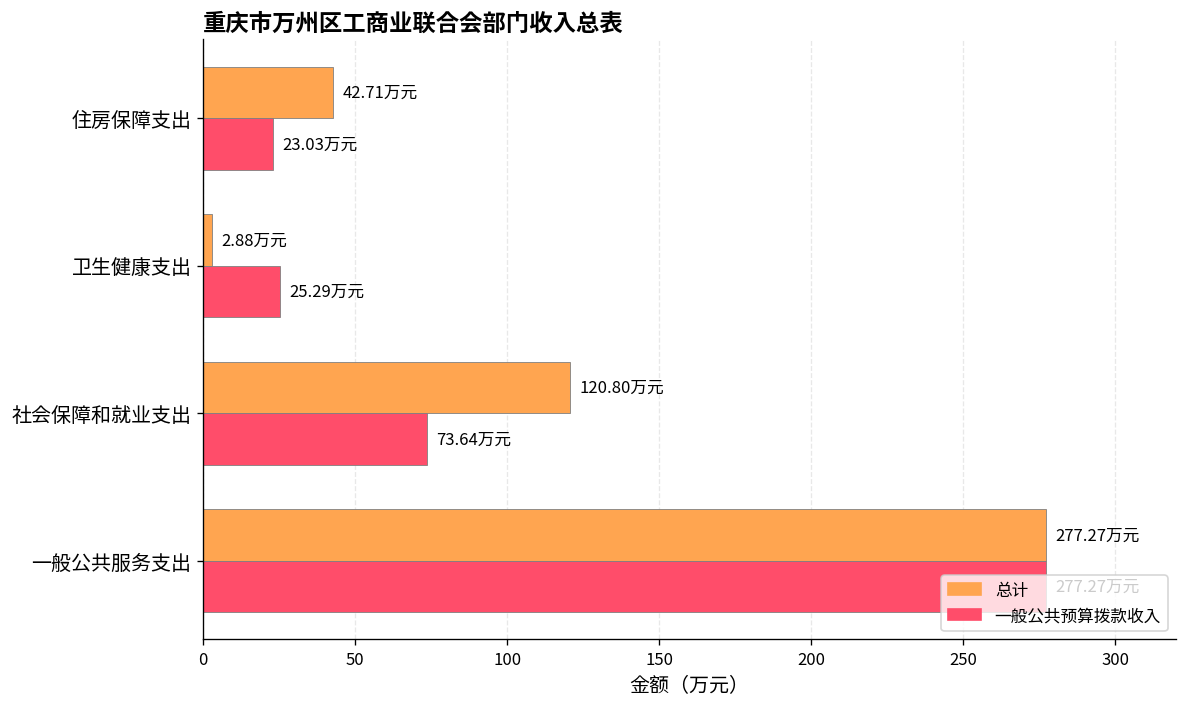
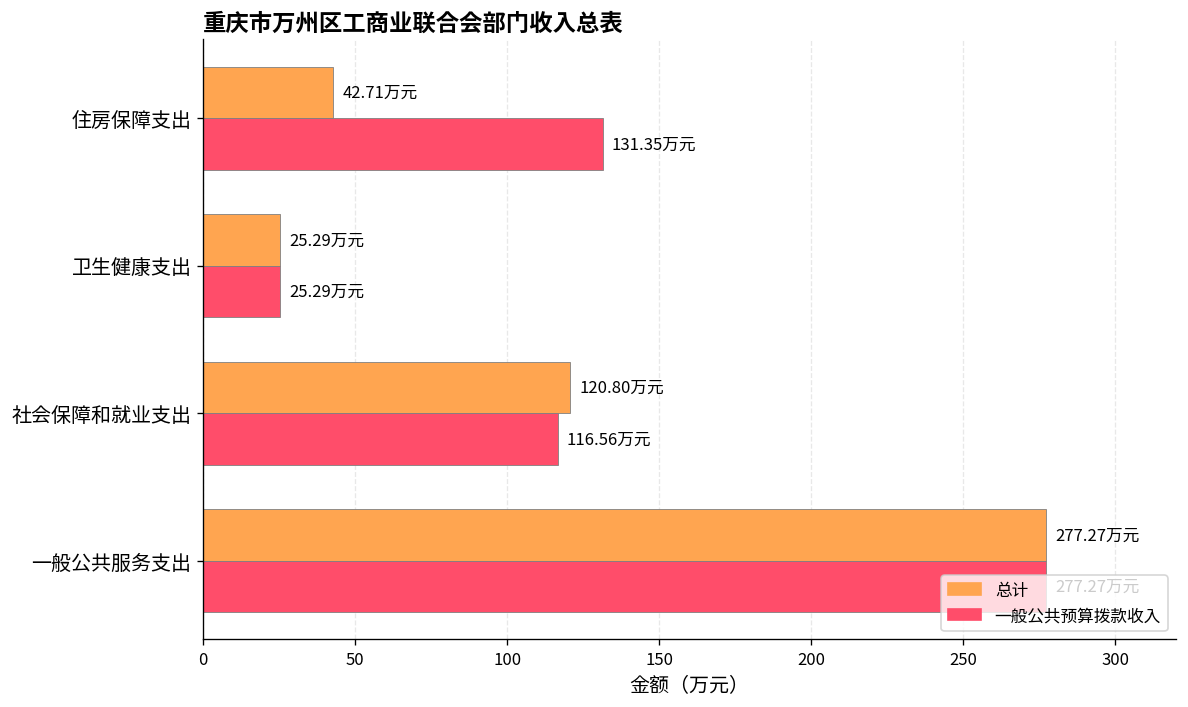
  {
    "总计": {
      "住房保障支出": 42.71,
-     "卫生健康支出": 2.88,
+     "卫生健康支出": 25.29,
      "社会保障和就业支出": 120.80,
      "一般公共服务支出": 277.27
    },
    "一般公共预算拨款收入": {
-     "住房保障支出": 23.03,
+     "住房保障支出": 131.35,
      "卫生健康支出": 25.29,
-     "社会保障和就业支出": 73.64
+     "社会保障和就业支出": 116.56
    }
  }
